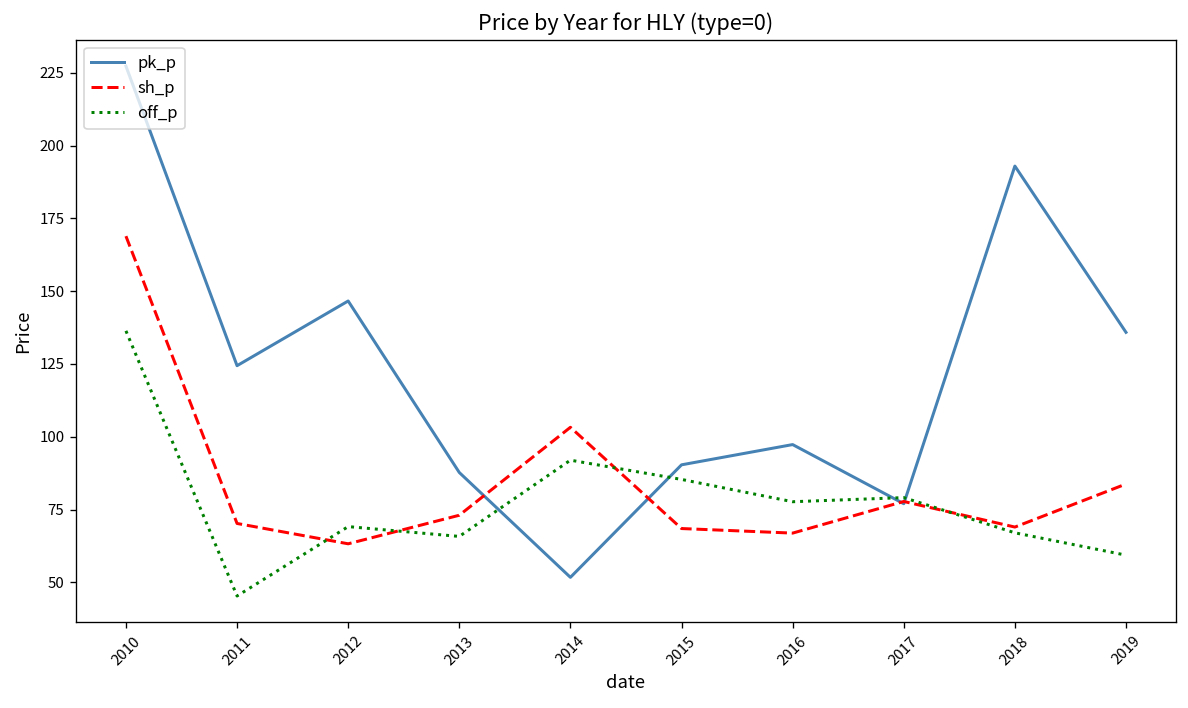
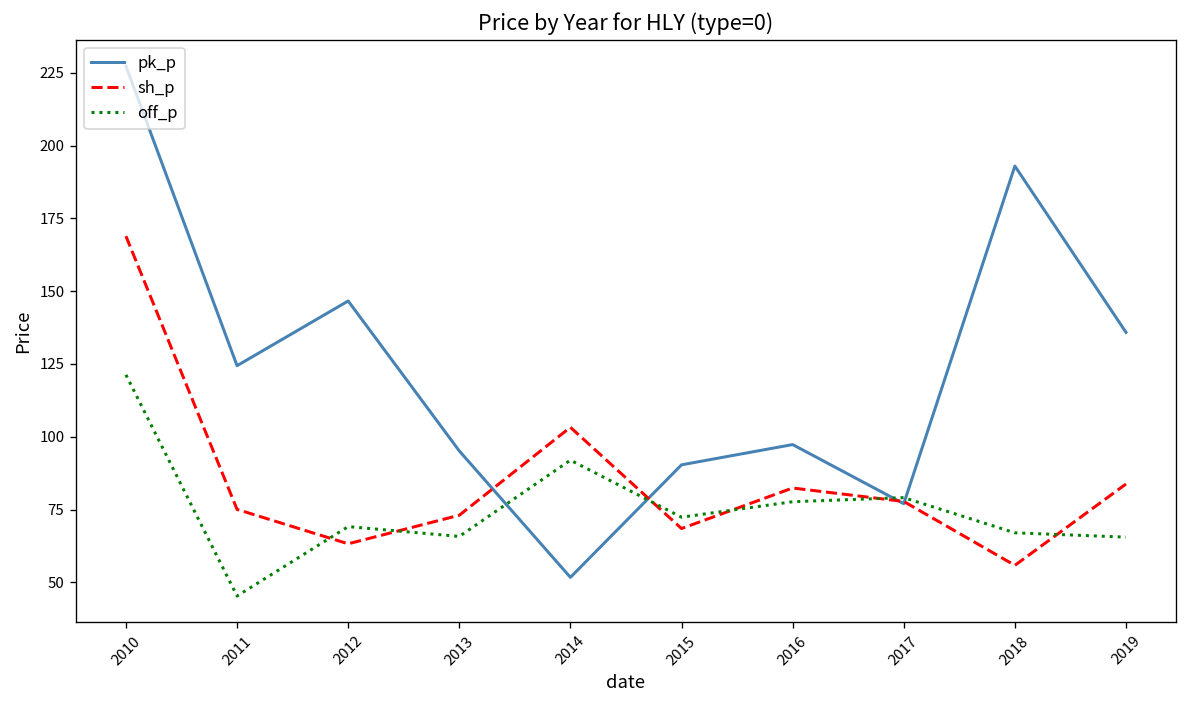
  {
    "pk_p": {
      "2011": 124,
      "2012": 147,
-     "2013": 88,
+     "2013": 95,
      "2014": 52,
      "2015": 90,
      "2016": 97,
      "2018": 193,
      "2019": 136
    },
    "sh_p": {
      "2010": 169,
-     "2011": 70,
+     "2011": 75,
      "2012": 63,
      "2013": 73,
      "2014": 103,
      "2015": 68,
-     "2016": 67,
-     "2018": 69,
+     "2016": 82,
+     "2018": 56,
      "2019": 84
    },
    "off_p": {
-     "2010": 136,
+     "2010": 121,
      "2011": 45,
      "2012": 69,
      "2013": 66,
      "2014": 92,
-     "2015": 85,
+     "2015": 72,
      "2016": 78,
      "2017": 79,
      "2018": 67,
-     "2019": 59
+     "2019": 66
    }
  }
